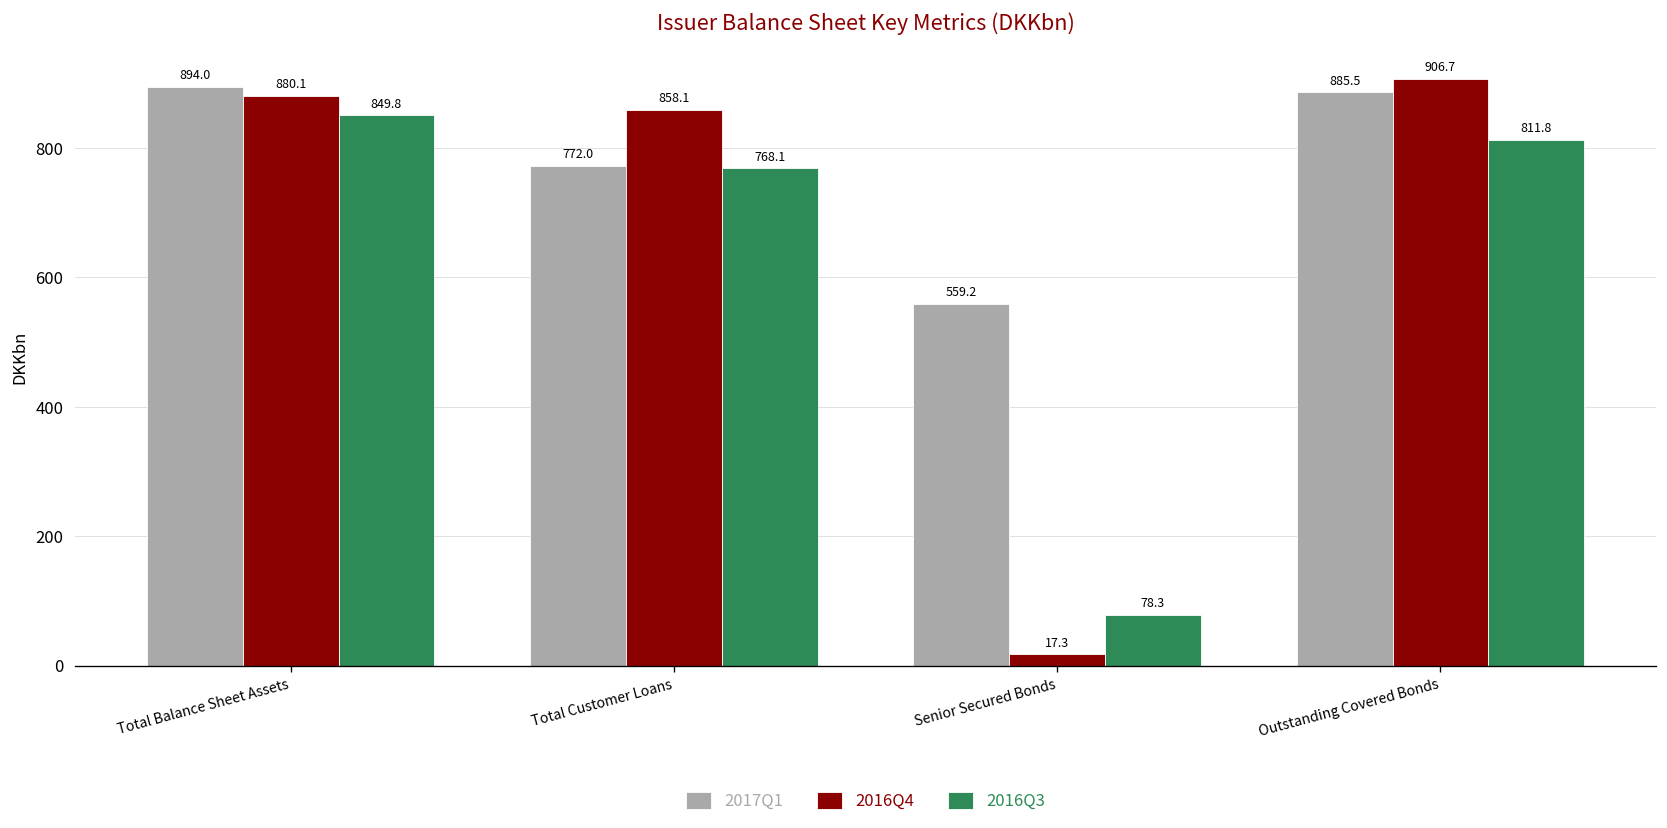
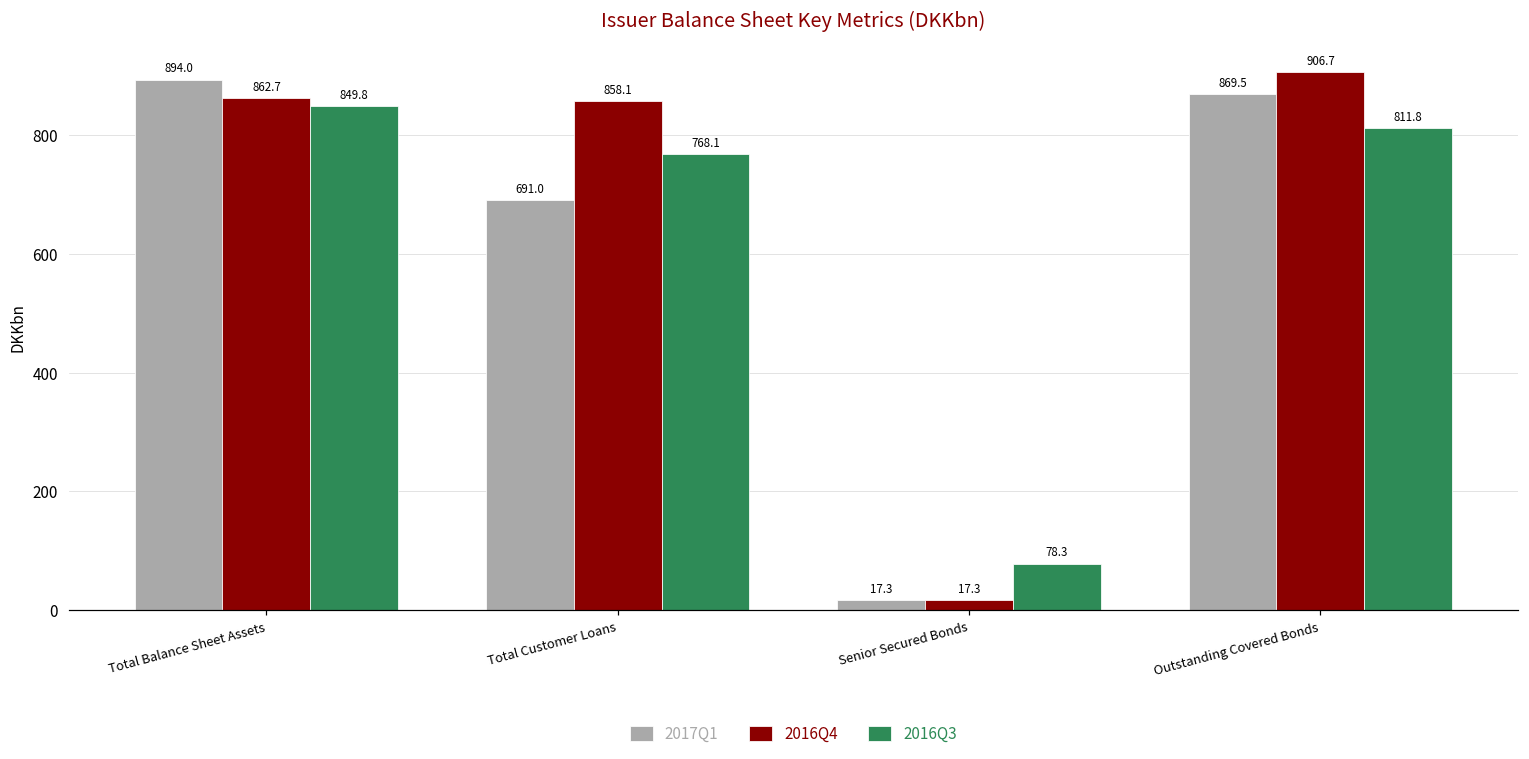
  {
    "2017Q1": {
      "Total Balance Sheet Assets": 894.0,
-     "Total Customer Loans": 772.0,
-     "Senior Secured Bonds": 559.2,
-     "Outstanding Covered Bonds": 885.5
+     "Total Customer Loans": 691.0,
+     "Senior Secured Bonds": 17.3,
+     "Outstanding Covered Bonds": 869.5
    },
    "2016Q4": {
-     "Total Balance Sheet Assets": 880.1,
+     "Total Balance Sheet Assets": 862.7,
      "Total Customer Loans": 858.1,
      "Senior Secured Bonds": 17.3,
      "Outstanding Covered Bonds": 906.7
    },
    "2016Q3": {
      "Total Balance Sheet Assets": 849.8,
      "Total Customer Loans": 768.1,
      "Senior Secured Bonds": 78.3,
      "Outstanding Covered Bonds": 811.8
    }
  }
